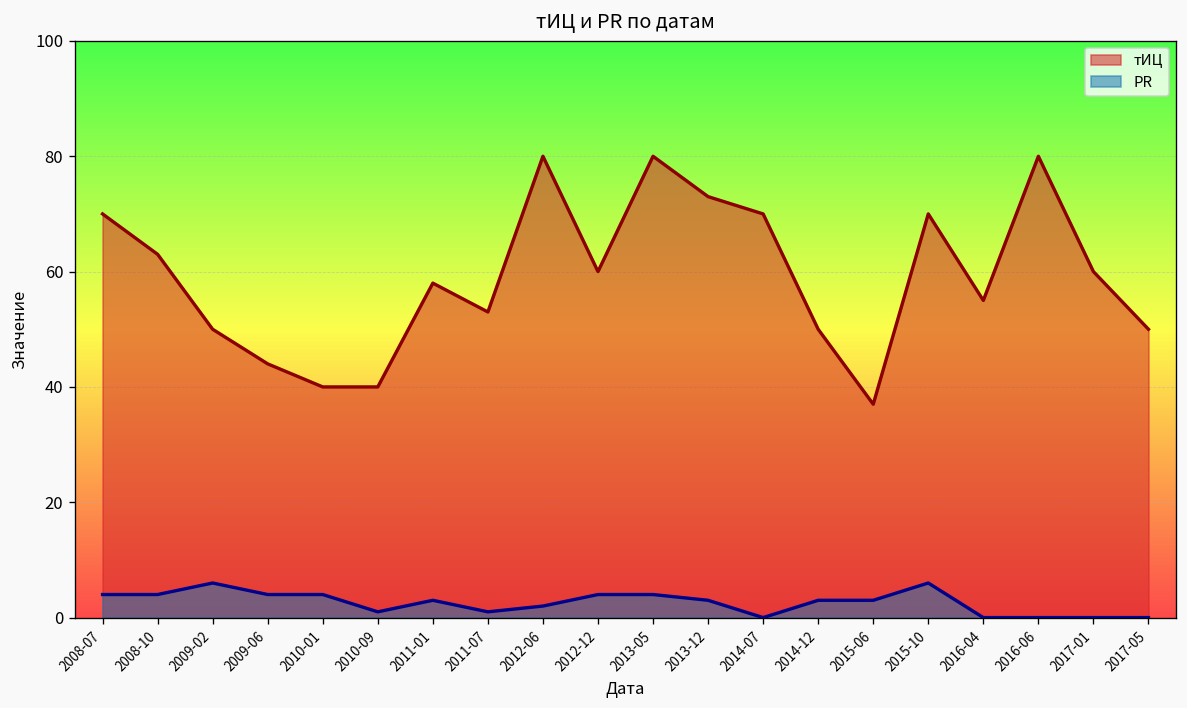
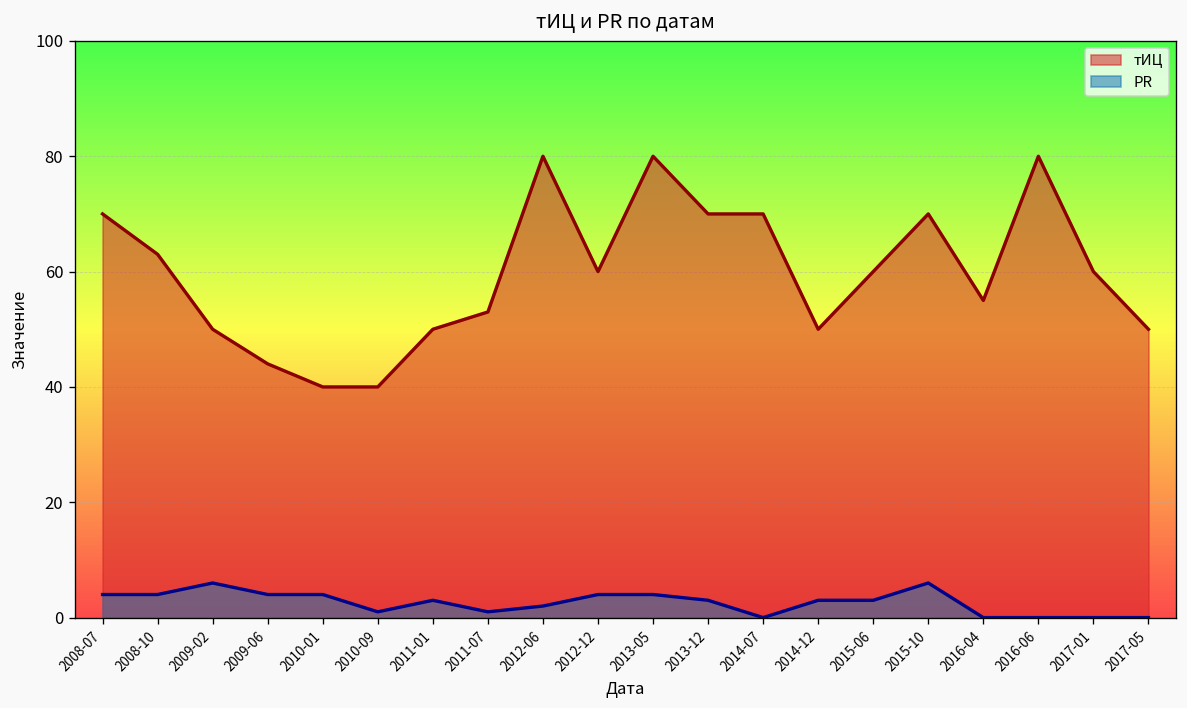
  {
    "тИЦ": {
      "2008-07": 70,
      "2008-10": 63,
      "2009-02": 50,
      "2009-06": 44,
      "2010-01": 40,
      "2010-09": 40,
-     "2011-01": 58,
+     "2011-01": 50,
      "2011-07": 53,
      "2012-06": 80,
      "2012-12": 60,
      "2013-05": 80,
-     "2013-12": 73,
+     "2013-12": 70,
      "2014-07": 70,
      "2014-12": 50,
-     "2015-06": 37,
+     "2015-06": 60,
      "2015-10": 70,
      "2016-04": 55,
      "2016-06": 80,
      "2017-01": 60,
      "2017-05": 50
    },
    "PR": {
      "2008-07": 4,
      "2008-10": 4,
      "2009-02": 6,
      "2009-06": 4,
      "2010-01": 4,
      "2010-09": 1,
      "2011-01": 3,
      "2011-07": 1,
      "2012-06": 2,
      "2012-12": 4,
      "2013-05": 4,
      "2013-12": 3,
      "2014-07": 0,
      "2014-12": 3,
      "2015-06": 3,
      "2015-10": 6,
      "2016-04": 0,
      "2016-06": 0,
      "2017-01": 0,
      "2017-05": 0
    }
  }
